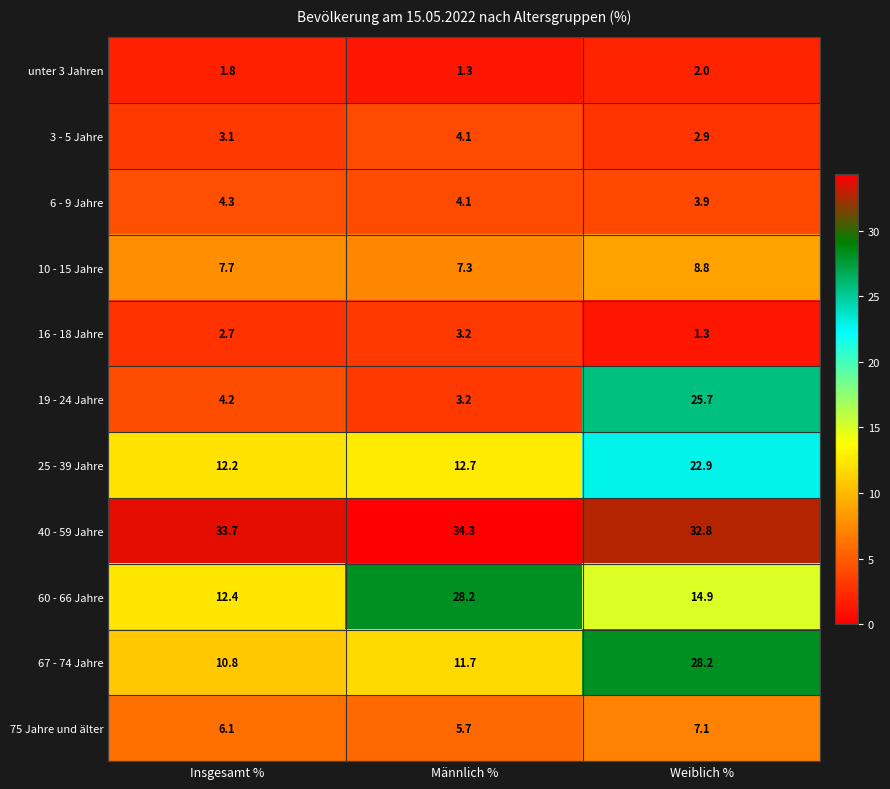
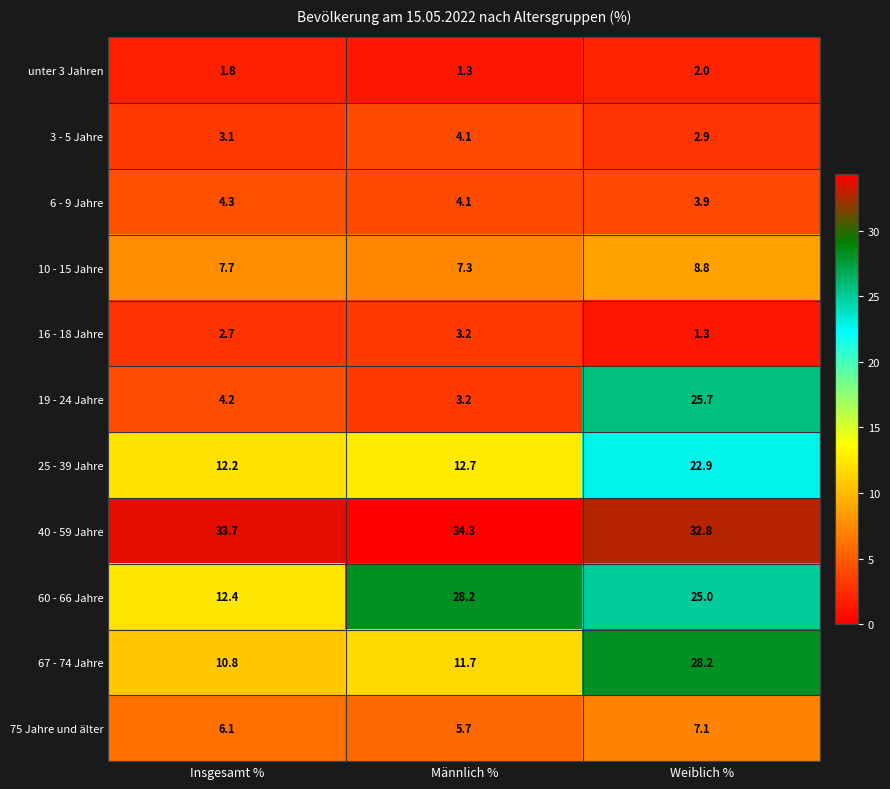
  {
    "unter 3 Jahren": {
      "Insgesamt %": 1.8,
      "Männlich %": 1.3,
      "Weiblich %": 2.0
    },
    "3 - 5 Jahre": {
      "Insgesamt %": 3.1,
      "Männlich %": 4.1,
      "Weiblich %": 2.9
    },
    "6 - 9 Jahre": {
      "Insgesamt %": 4.3,
      "Männlich %": 4.1,
      "Weiblich %": 3.9
    },
    "10 - 15 Jahre": {
      "Insgesamt %": 7.7,
      "Männlich %": 7.3,
      "Weiblich %": 8.8
    },
    "16 - 18 Jahre": {
      "Insgesamt %": 2.7,
      "Männlich %": 3.2,
      "Weiblich %": 1.3
    },
    "19 - 24 Jahre": {
      "Insgesamt %": 4.2,
      "Männlich %": 3.2,
      "Weiblich %": 25.7
    },
    "25 - 39 Jahre": {
      "Insgesamt %": 12.2,
      "Männlich %": 12.7,
      "Weiblich %": 22.9
    },
    "40 - 59 Jahre": {
      "Insgesamt %": 33.7,
      "Männlich %": 34.3,
      "Weiblich %": 32.8
    },
    "60 - 66 Jahre": {
      "Insgesamt %": 12.4,
      "Männlich %": 28.2,
-     "Weiblich %": 14.9
+     "Weiblich %": 25.0
    },
    "67 - 74 Jahre": {
      "Insgesamt %": 10.8,
      "Männlich %": 11.7,
      "Weiblich %": 28.2
    },
    "75 Jahre und älter": {
      "Insgesamt %": 6.1,
      "Männlich %": 5.7,
      "Weiblich %": 7.1
    }
  }
